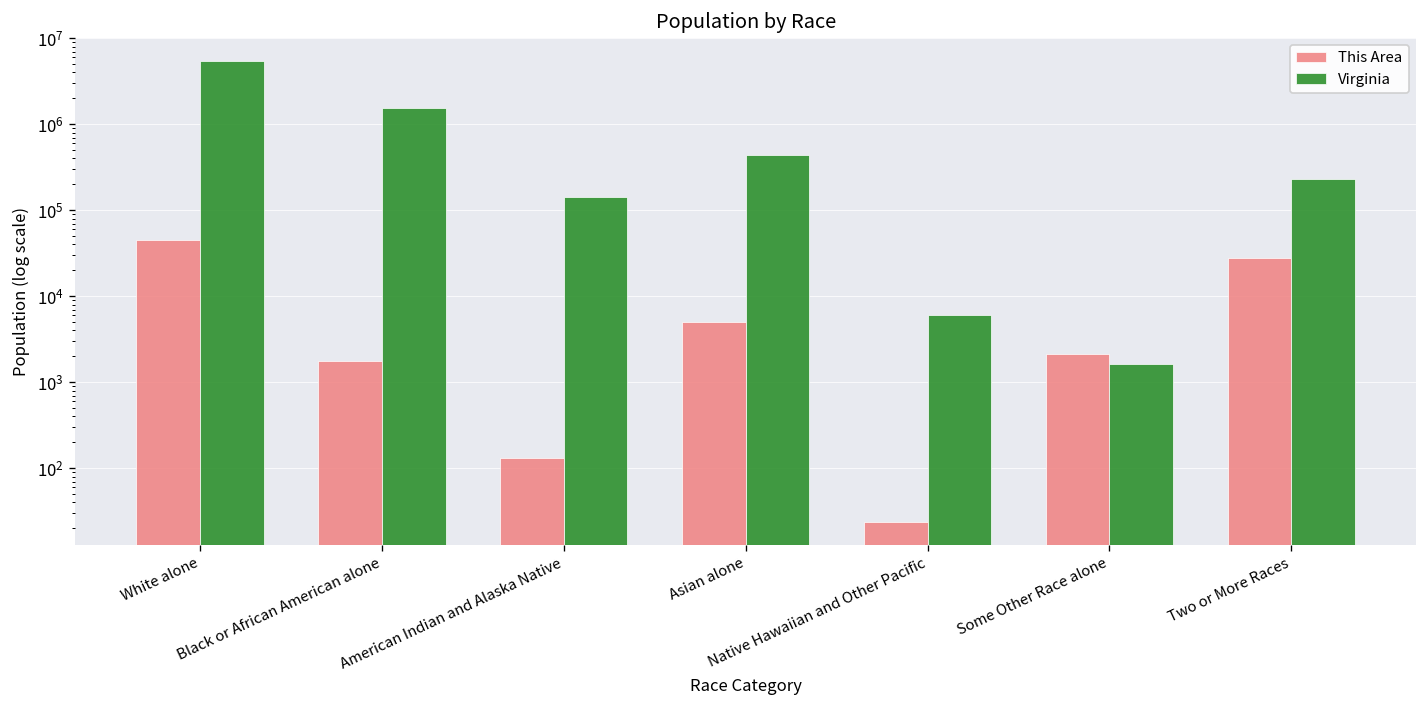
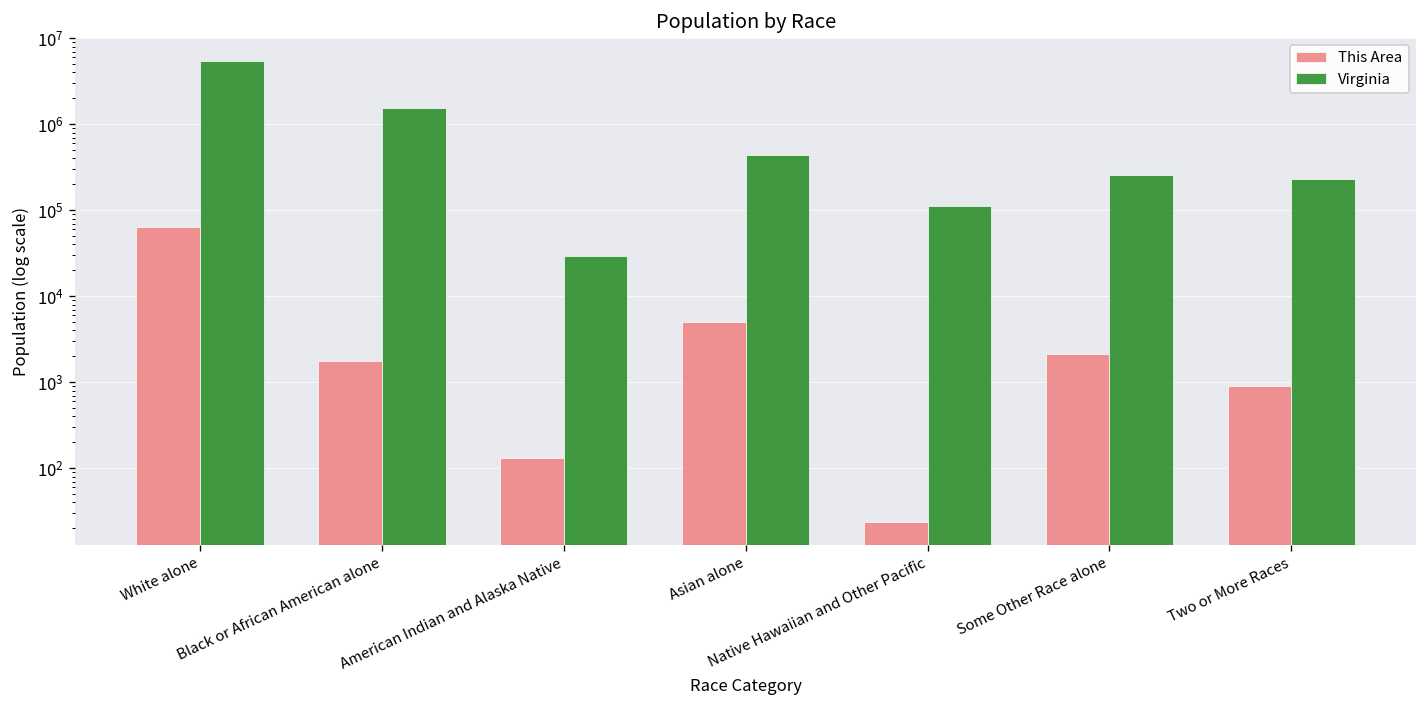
  {
    "This Area": {
-     "White alone": 50000,
+     "White alone": 60000,
      "Black or African American alone": 1800,
      "American Indian and Alaska Native": 130,
      "Asian alone": 5000,
      "Native Hawaiian and Other Pacific": 24,
      "Some Other Race alone": 2100,
-     "Two or More Races": 28000
+     "Two or More Races": 900
    },
    "Virginia": {
      "White alone": 5000000,
      "Black or African American alone": 1600000,
-     "American Indian and Alaska Native": 140000,
+     "American Indian and Alaska Native": 29000,
      "Asian alone": 400000,
-     "Native Hawaiian and Other Pacific": 6000,
-     "Some Other Race alone": 1600,
+     "Native Hawaiian and Other Pacific": 110000,
+     "Some Other Race alone": 250000,
      "Two or More Races": 230000
    }
  }
